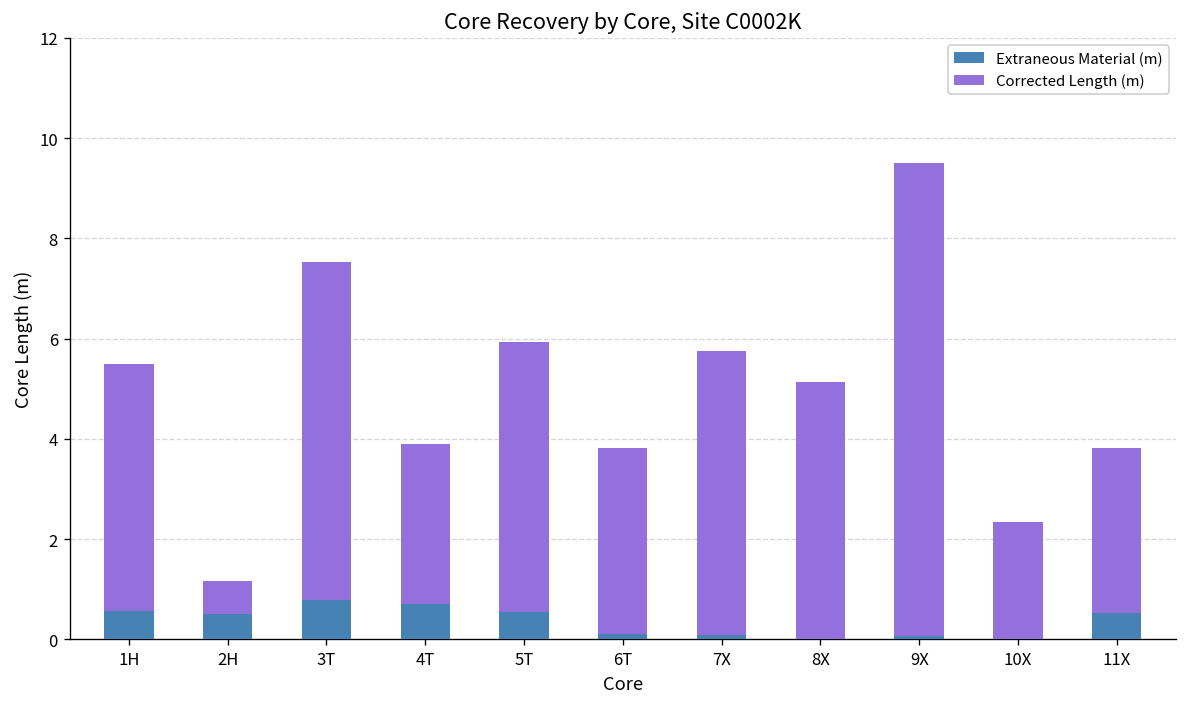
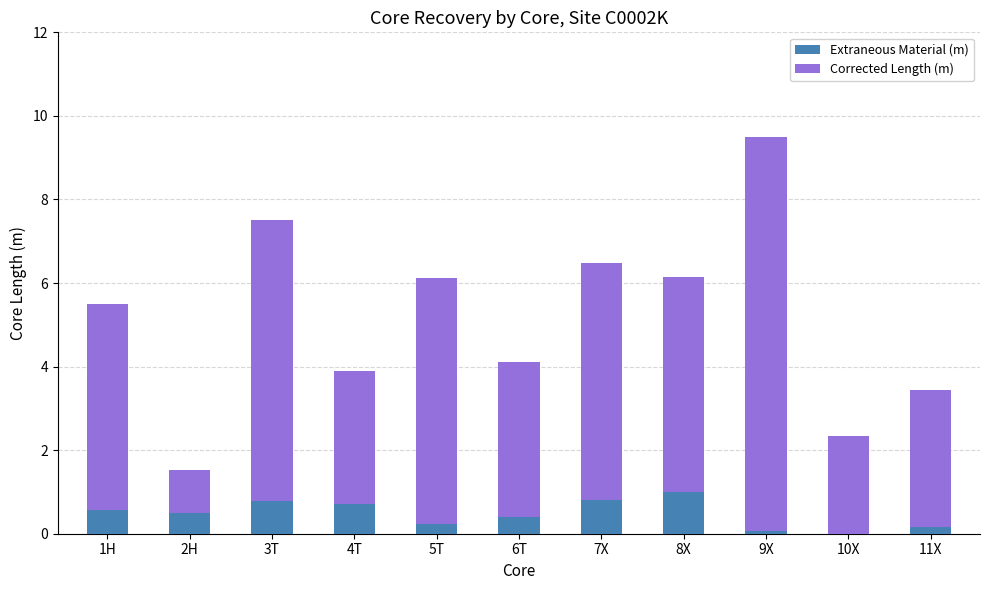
  {
    "Extraneous Material (m)": {
      "1H": 0.6,
      "2H": 0.5,
      "3T": 0.8,
      "4T": 0.7,
-     "5T": 0.6,
-     "6T": 0.1,
-     "7X": 0.1,
-     "8X": 0,
+     "5T": 0.2,
+     "6T": 0.4,
+     "7X": 0.8,
+     "8X": 1,
      "9X": 0.1,
      "10X": 0.0,
-     "11X": 0.5
+     "11X": 0.2
    },
    "Corrected Length (m)": {
      "1H": 4.9,
-     "2H": 0.7,
+     "2H": 1.0,
      "3T": 6.7,
      "4T": 3.2,
-     "5T": 5.4,
+     "5T": 5.9,
      "6T": 3.7,
      "7X": 5.7,
      "8X": 5.1,
      "9X": 9.4,
      "10X": 2.4,
      "11X": 3.3
    }
  }
